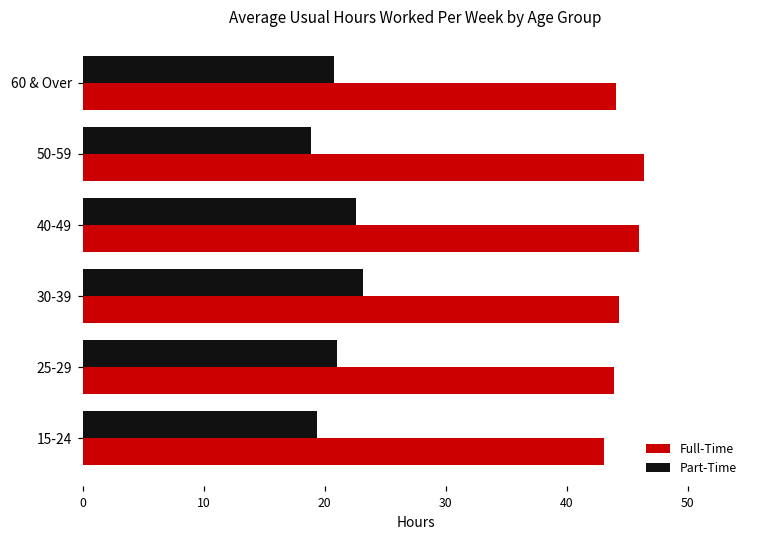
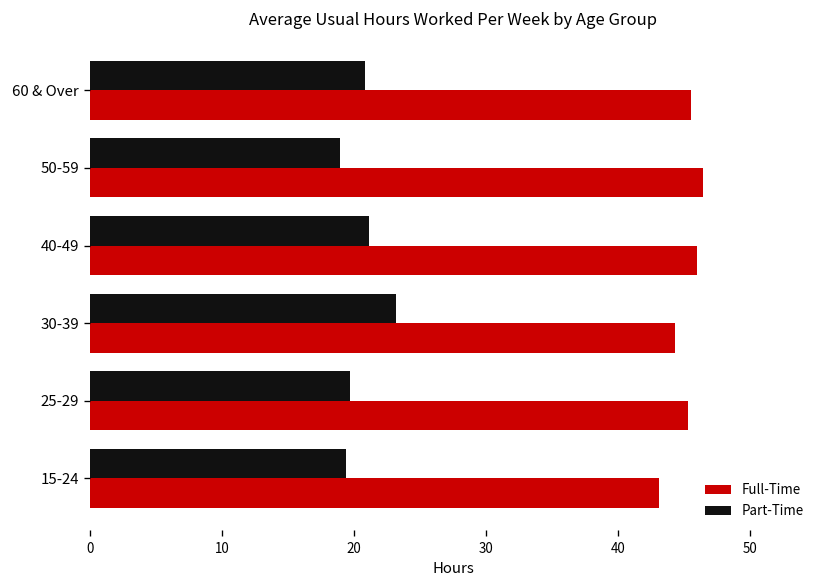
  {
    "Full-Time": {
-     "60 & Over": 44.1,
+     "60 & Over": 45.5,
      "50-59": 46.4,
      "40-49": 46.0,
      "30-39": 44.3,
-     "25-29": 43.9,
+     "25-29": 45.3,
      "15-24": 43.1
    },
    "Part-Time": {
      "60 & Over": 20.8,
      "50-59": 18.9,
-     "40-49": 22.6,
+     "40-49": 21.1,
      "30-39": 23.2,
-     "25-29": 21.0,
+     "25-29": 19.7,
      "15-24": 19.4
    }
  }
